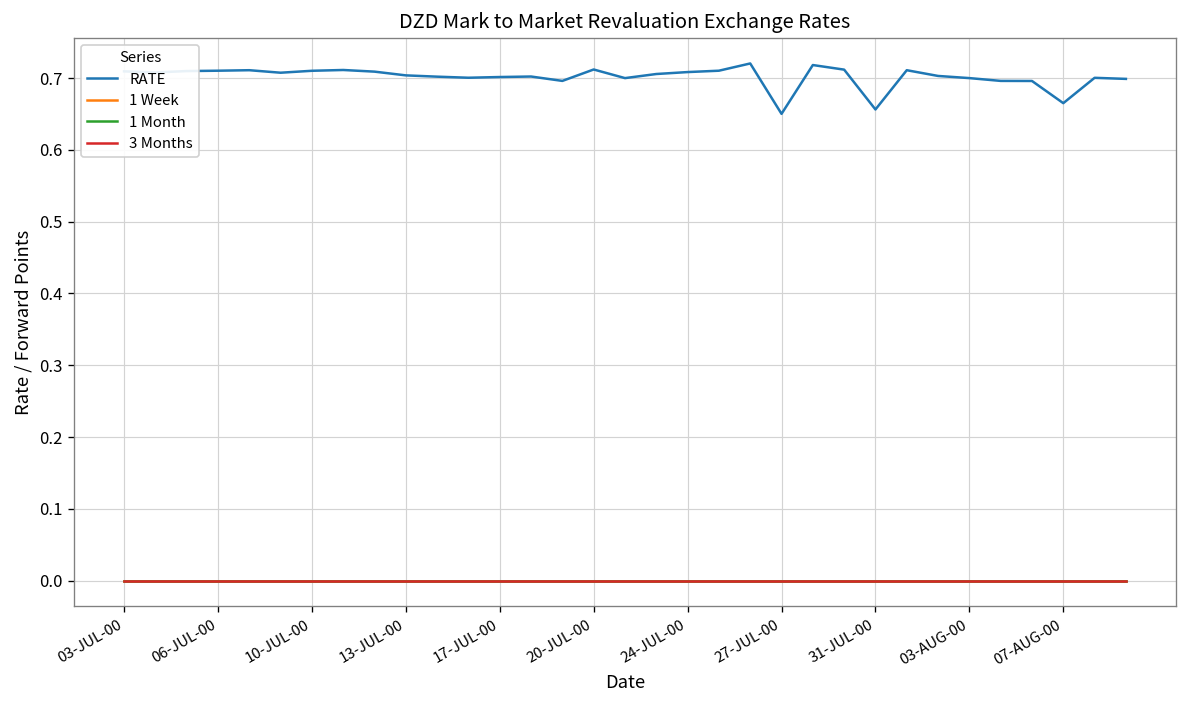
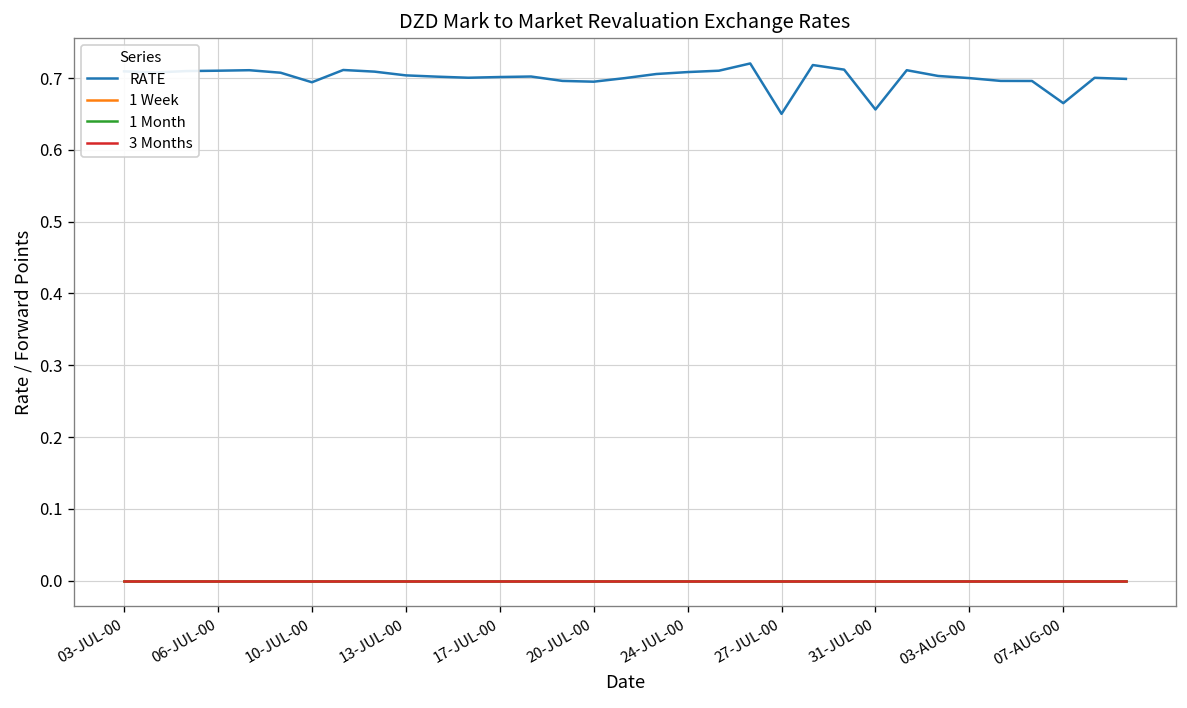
  {
    "RATE": {
      "06-JUL-00": 0.71,
-     "10-JUL-00": 0.71,
+     "10-JUL-00": 0.69,
      "13-JUL-00": 0.70,
      "17-JUL-00": 0.70,
-     "20-JUL-00": 0.71,
+     "20-JUL-00": 0.70,
      "24-JUL-00": 0.71,
      "27-JUL-00": 0.65,
      "31-JUL-00": 0.66,
      "03-AUG-00": 0.70,
      "07-AUG-00": 0.67
    },
    "3 Months": {
      "03-JUL-00": 0.00,
      "06-JUL-00": 0.00,
      "10-JUL-00": 0.00,
      "13-JUL-00": 0.00,
      "17-JUL-00": 0.00,
      "20-JUL-00": 0.00,
      "24-JUL-00": 0.00,
      "27-JUL-00": 0.00,
      "31-JUL-00": 0.00,
      "03-AUG-00": 0.00,
      "07-AUG-00": 0.00
    }
  }
